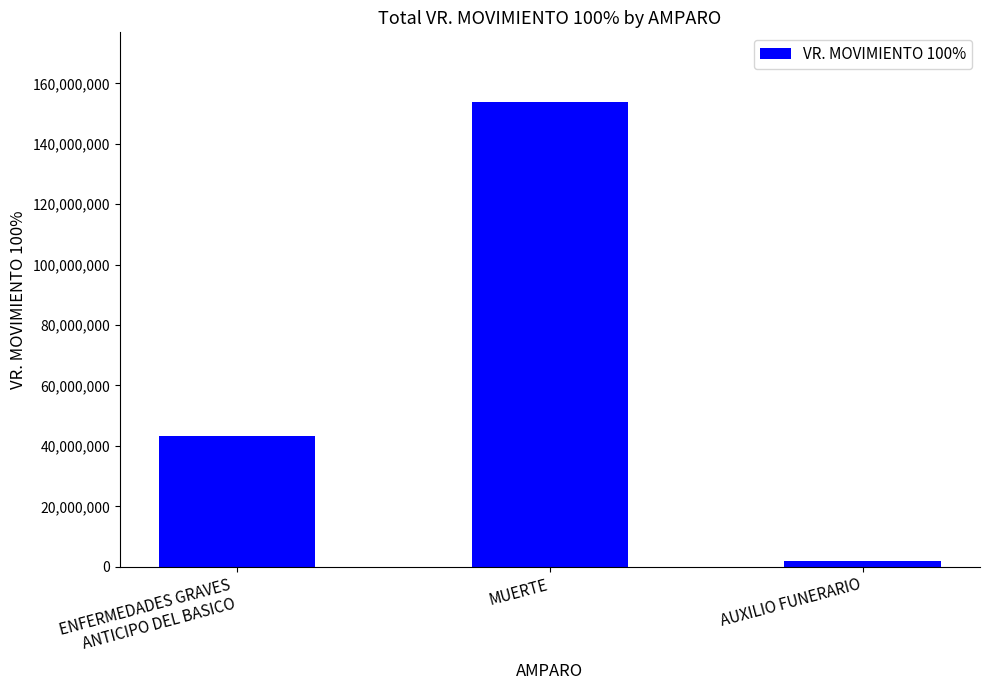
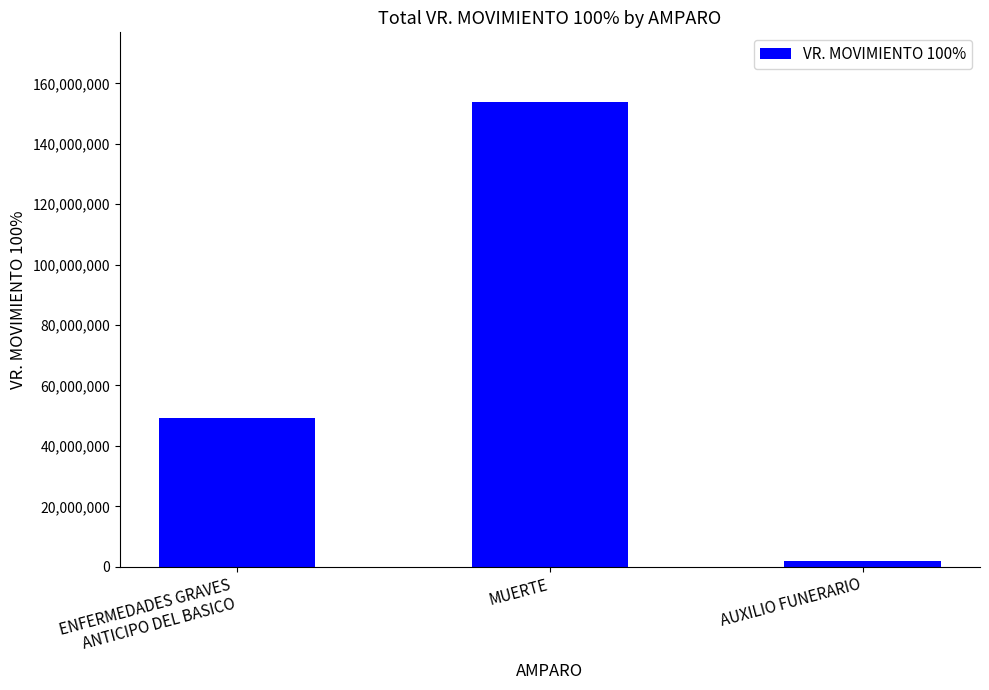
  {
-   "ENFERMEDADES GRAVES ANTICIPO DEL BASICO": "43,000,000",
+   "ENFERMEDADES GRAVES ANTICIPO DEL BASICO": "49,000,000",
    "MUERTE": "154,000,000",
    "AUXILIO FUNERARIO": "2,000,000"
  }
